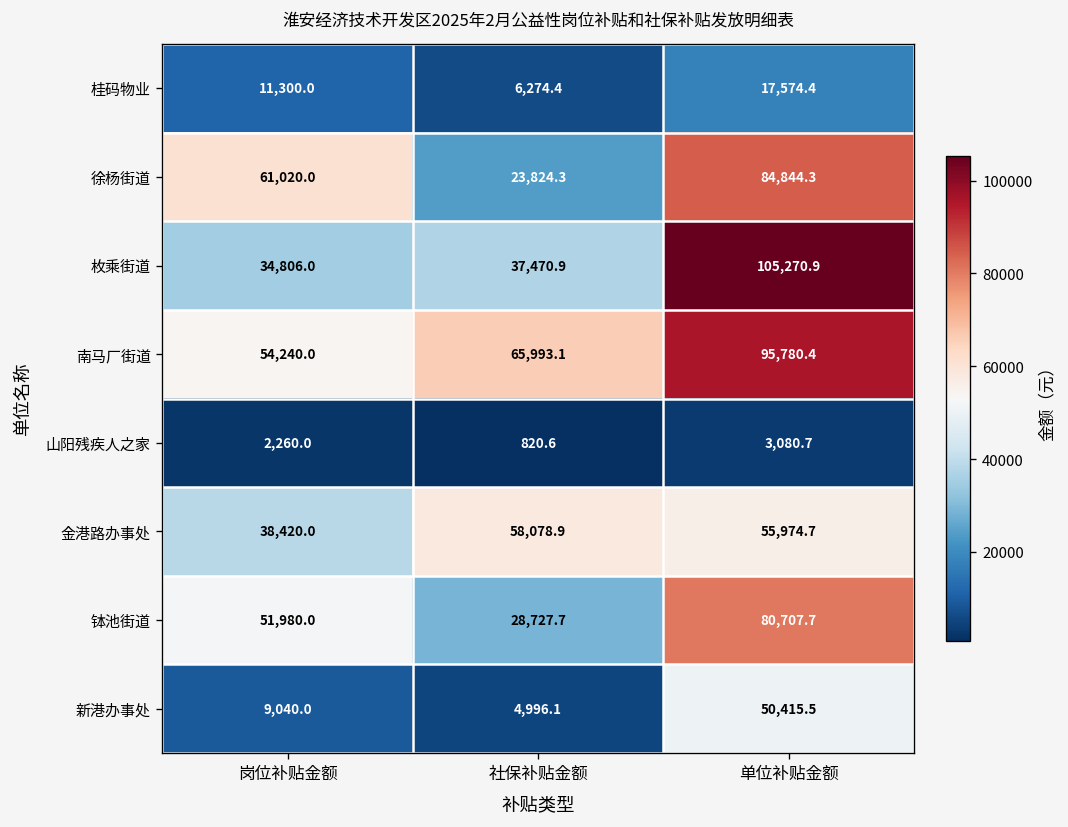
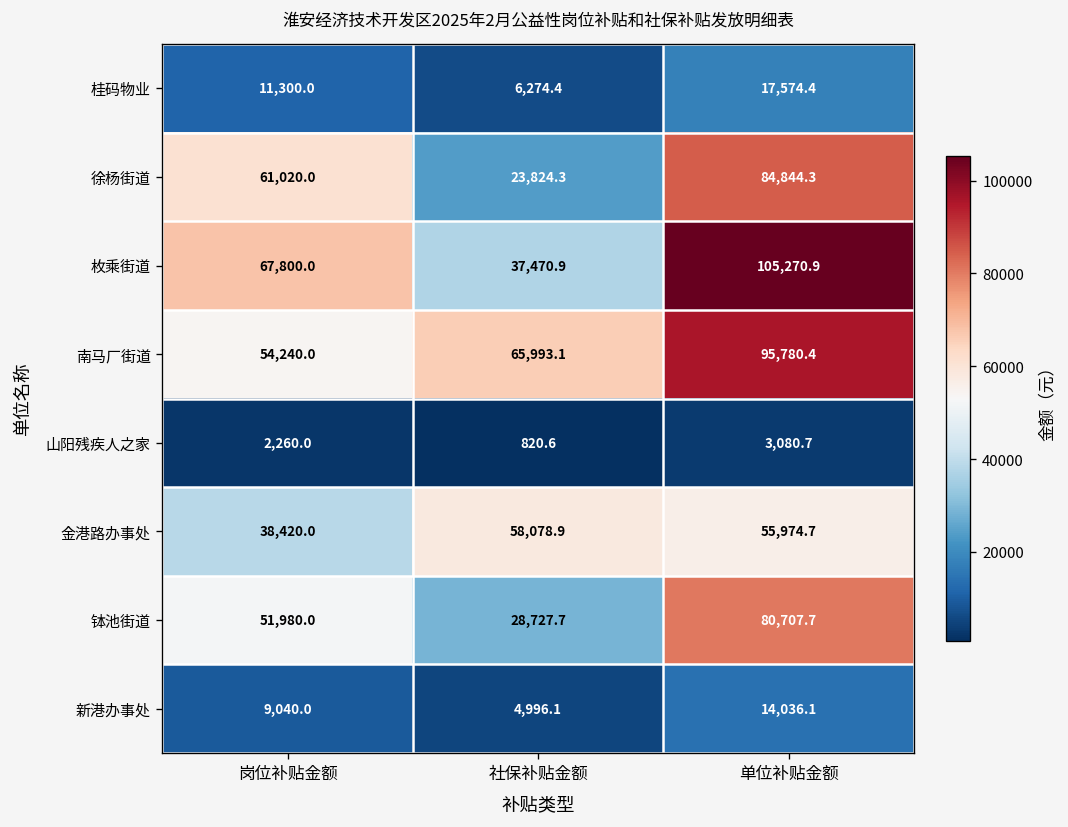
  {
    "桂码物业": {
      "岗位补贴金额": "11,300.0",
      "社保补贴金额": "6,274.4",
      "单位补贴金额": "17,574.4"
    },
    "徐杨街道": {
      "岗位补贴金额": "61,020.0",
      "社保补贴金额": "23,824.3",
      "单位补贴金额": "84,844.3"
    },
    "枚乘街道": {
-     "岗位补贴金额": "34,806.0",
+     "岗位补贴金额": "67,800.0",
      "社保补贴金额": "37,470.9",
      "单位补贴金额": "105,270.9"
    },
    "南马厂街道": {
      "岗位补贴金额": "54,240.0",
      "社保补贴金额": "65,993.1",
      "单位补贴金额": "95,780.4"
    },
    "山阳残疾人之家": {
      "岗位补贴金额": "2,260.0",
      "社保补贴金额": "820.6",
      "单位补贴金额": "3,080.7"
    },
    "金港路办事处": {
      "岗位补贴金额": "38,420.0",
      "社保补贴金额": "58,078.9",
      "单位补贴金额": "55,974.7"
    },
    "钵池街道": {
      "岗位补贴金额": "51,980.0",
      "社保补贴金额": "28,727.7",
      "单位补贴金额": "80,707.7"
    },
    "新港办事处": {
      "岗位补贴金额": "9,040.0",
      "社保补贴金额": "4,996.1",
-     "单位补贴金额": "50,415.5"
+     "单位补贴金额": "14,036.1"
    }
  }
